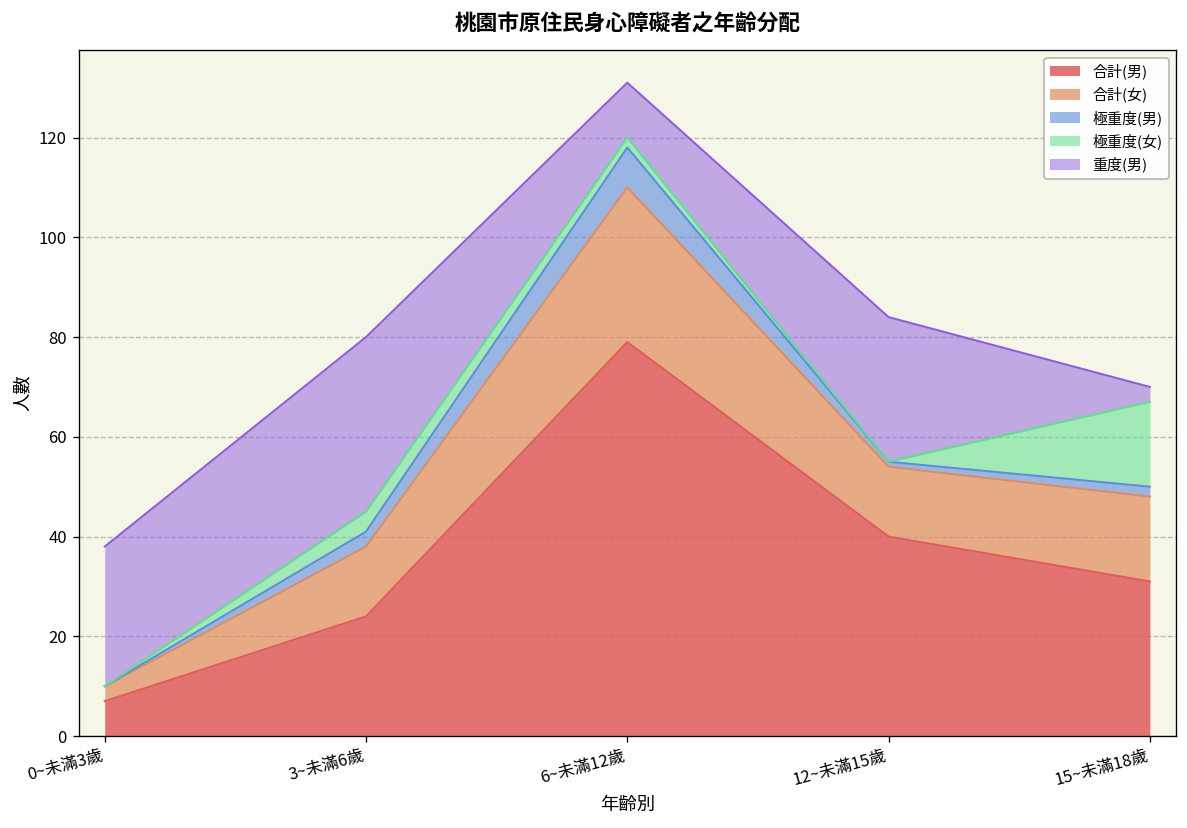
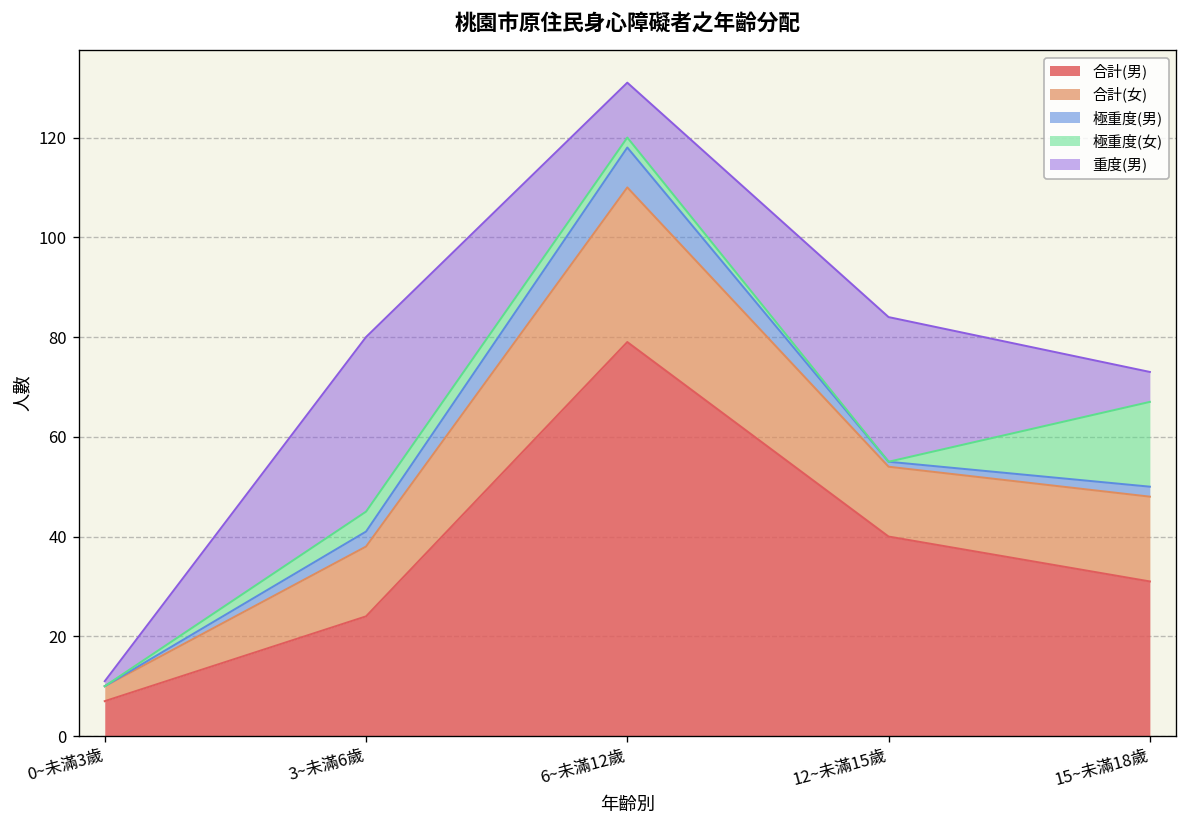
  {
    "極重度(男)": {
      "3~未滿6歲": 3,
      "6~未滿12歲": 8,
      "15~未滿18歲": 2
    },
    "極重度(女)": {
      "3~未滿6歲": 4,
      "6~未滿12歲": 2,
      "15~未滿18歲": 17
    },
    "重度(男)": {
-     "0~未滿3歲": 28,
+     "0~未滿3歲": 1,
      "3~未滿6歲": 35,
      "6~未滿12歲": 11,
      "12~未滿15歲": 29,
-     "15~未滿18歲": 3
+     "15~未滿18歲": 6
    }
  }
